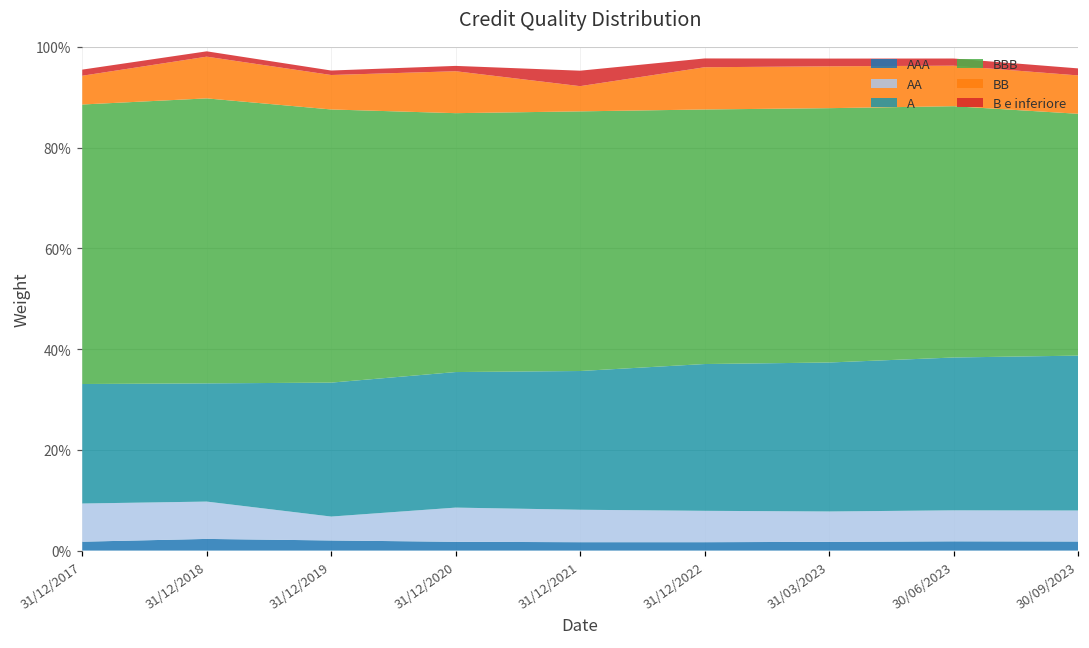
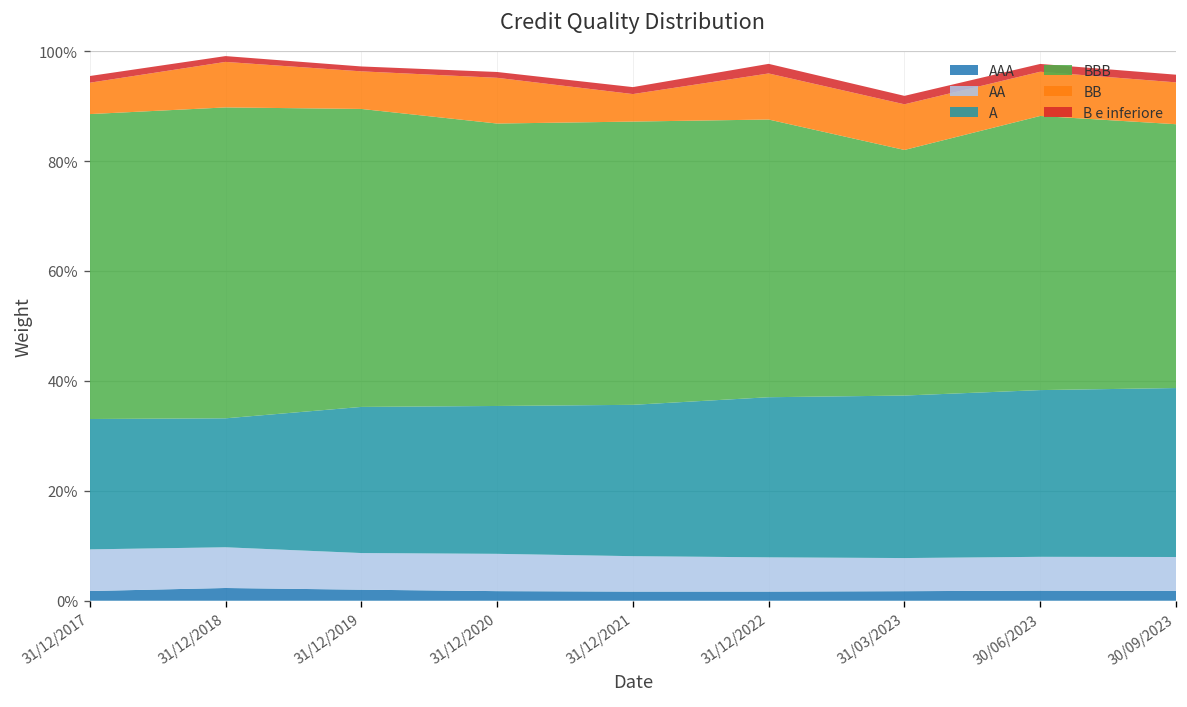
  {
    "AA": {
      "31/12/2017": "8%",
      "31/12/2018": "7%",
-     "31/12/2019": "5%",
+     "31/12/2019": "7%",
      "31/12/2020": "7%",
      "31/12/2021": "6%",
      "31/12/2022": "6%",
      "31/03/2023": "6%",
      "30/06/2023": "6%",
      "30/09/2023": "6%"
    },
    "BBB": {
      "31/12/2017": "55%",
      "31/12/2018": "57%",
      "31/12/2019": "54%",
      "31/12/2020": "51%",
      "31/12/2021": "52%",
      "31/12/2022": "51%",
-     "31/03/2023": "50%",
+     "31/03/2023": "45%",
      "30/06/2023": "50%",
      "30/09/2023": "48%"
    },
    "BB": {
      "31/12/2017": "6%",
      "31/12/2018": "8%",
      "31/12/2019": "7%",
      "31/12/2020": "8%",
      "31/12/2021": "5%",
      "31/12/2022": "8%",
      "31/03/2023": "8%",
      "30/06/2023": "8%",
      "30/09/2023": "8%"
    },
    "B e inferiore": {
      "31/12/2017": "1%",
      "31/12/2018": "1%",
      "31/12/2019": "1%",
      "31/12/2020": "1%",
-     "31/12/2021": "3%",
+     "31/12/2021": "1%",
      "31/12/2022": "2%",
      "31/03/2023": "2%",
      "30/06/2023": "1%",
      "30/09/2023": "1%"
    }
  }
